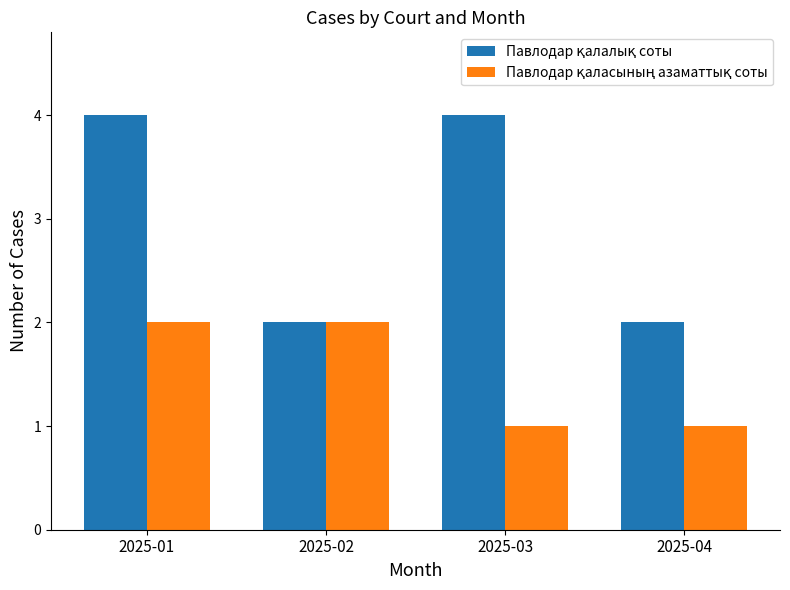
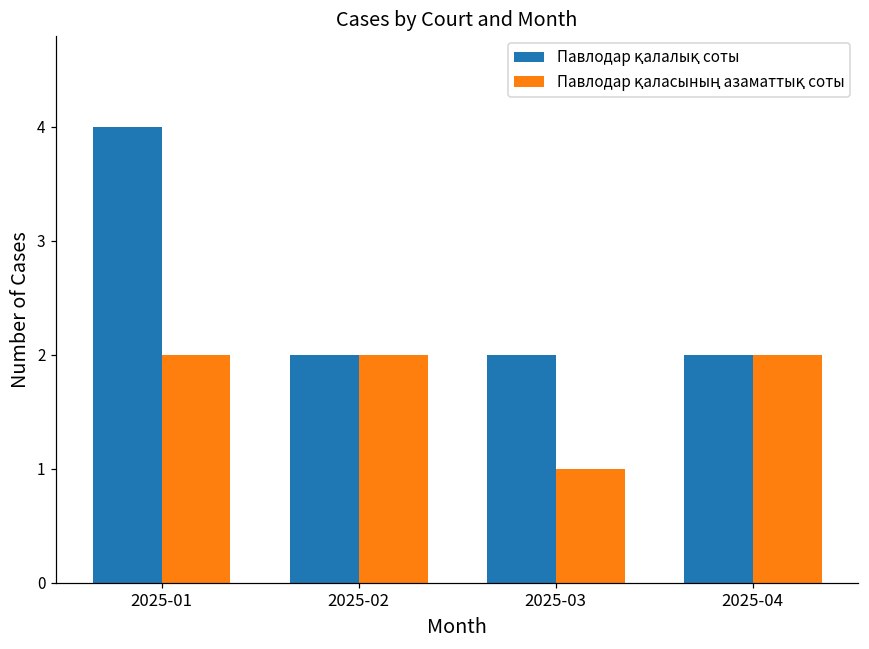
  {
    "Павлодар қалалық соты": {
      "2025-01": 4,
      "2025-02": 2,
-     "2025-03": 4,
+     "2025-03": 2,
      "2025-04": 2
    },
    "Павлодар қаласының азаматтық соты": {
      "2025-01": 2,
      "2025-02": 2,
      "2025-03": 1,
-     "2025-04": 1
+     "2025-04": 2
    }
  }
